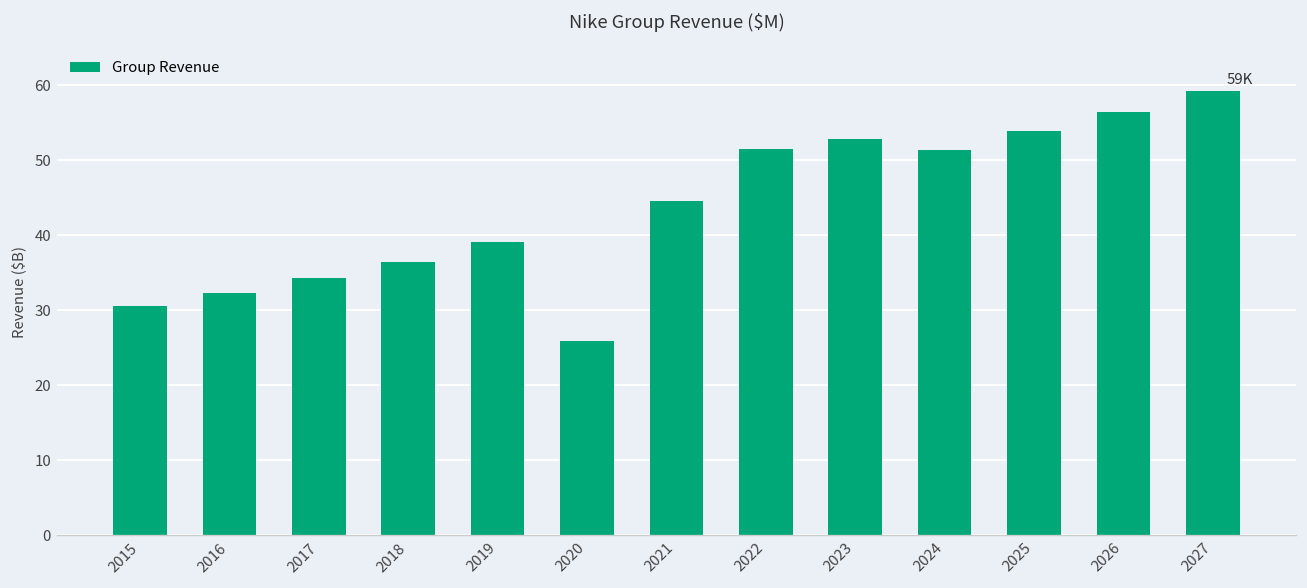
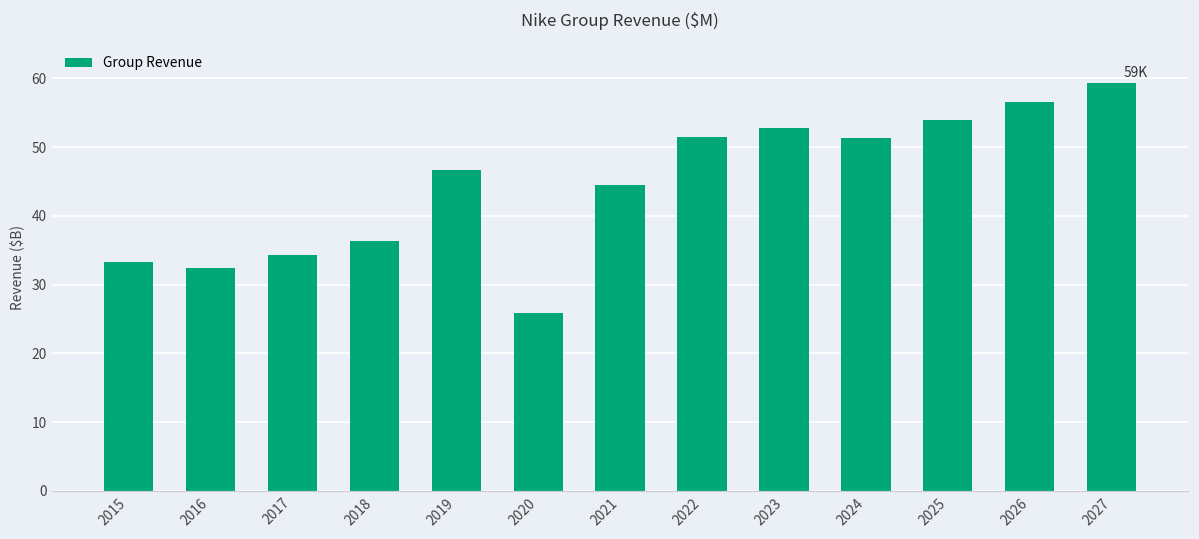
  {
-   "2015": 31,
+   "2015": 33,
    "2016": 32,
    "2017": 34,
    "2018": 36,
-   "2019": 39,
+   "2019": 47,
    "2020": 26,
    "2021": 45,
    "2022": 51,
    "2023": 53,
    "2024": 51,
    "2025": 54,
    "2026": 57
  }
